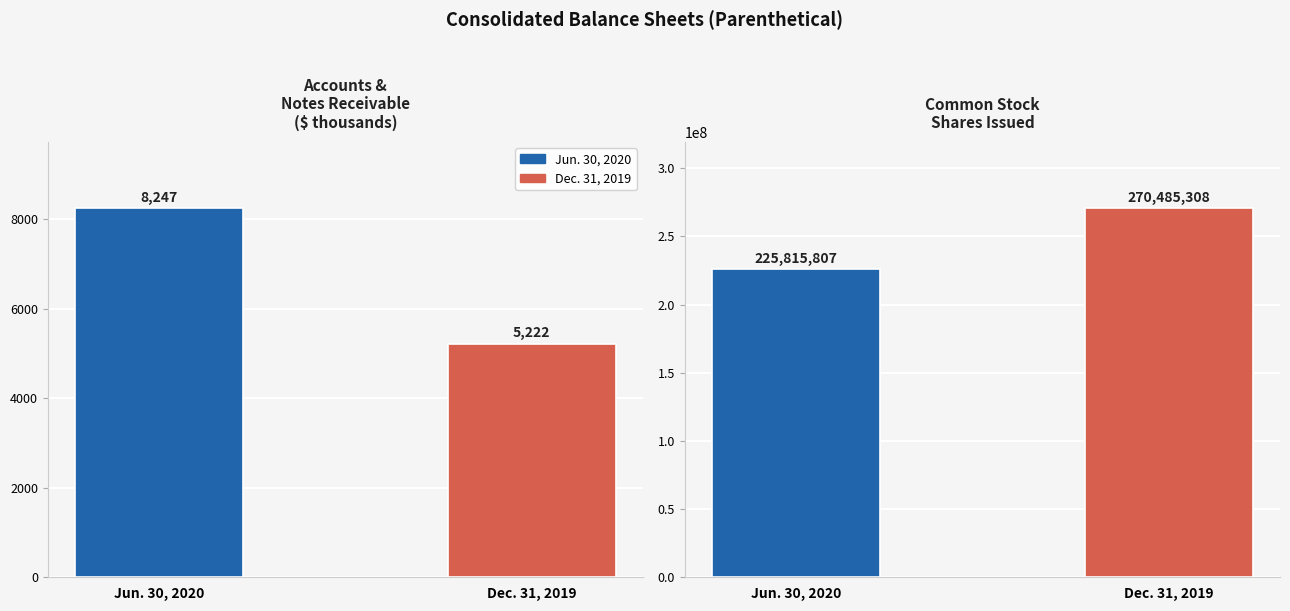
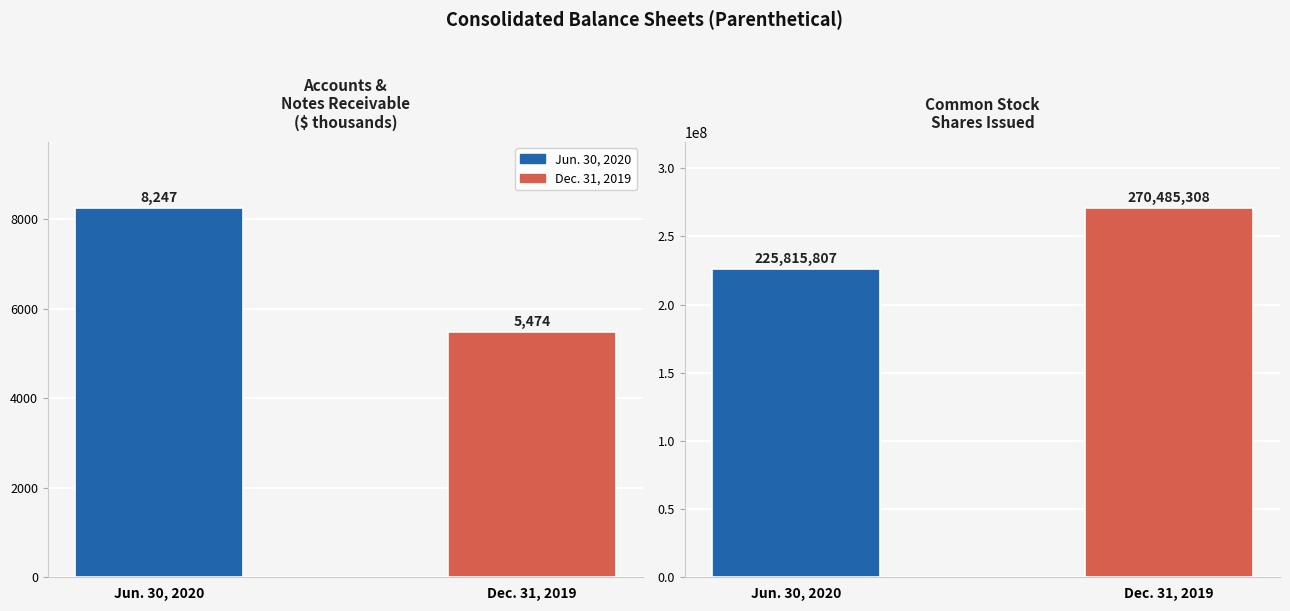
  {
    "Accounts & Notes Receivable ($ thousands)": {
      "Jun. 30, 2020": "8,247",
-     "Dec. 31, 2019": "5,222"
+     "Dec. 31, 2019": "5,474"
    },
    "Common Stock Shares Issued": {
      "Jun. 30, 2020": "225,815,807",
      "Dec. 31, 2019": "270,485,308"
    }
  }
